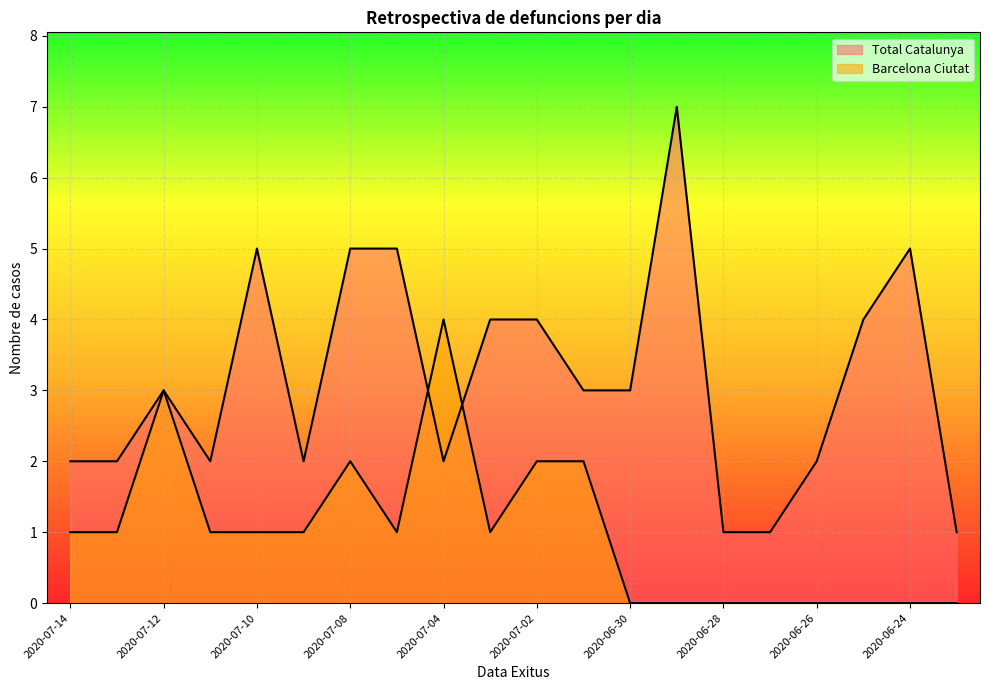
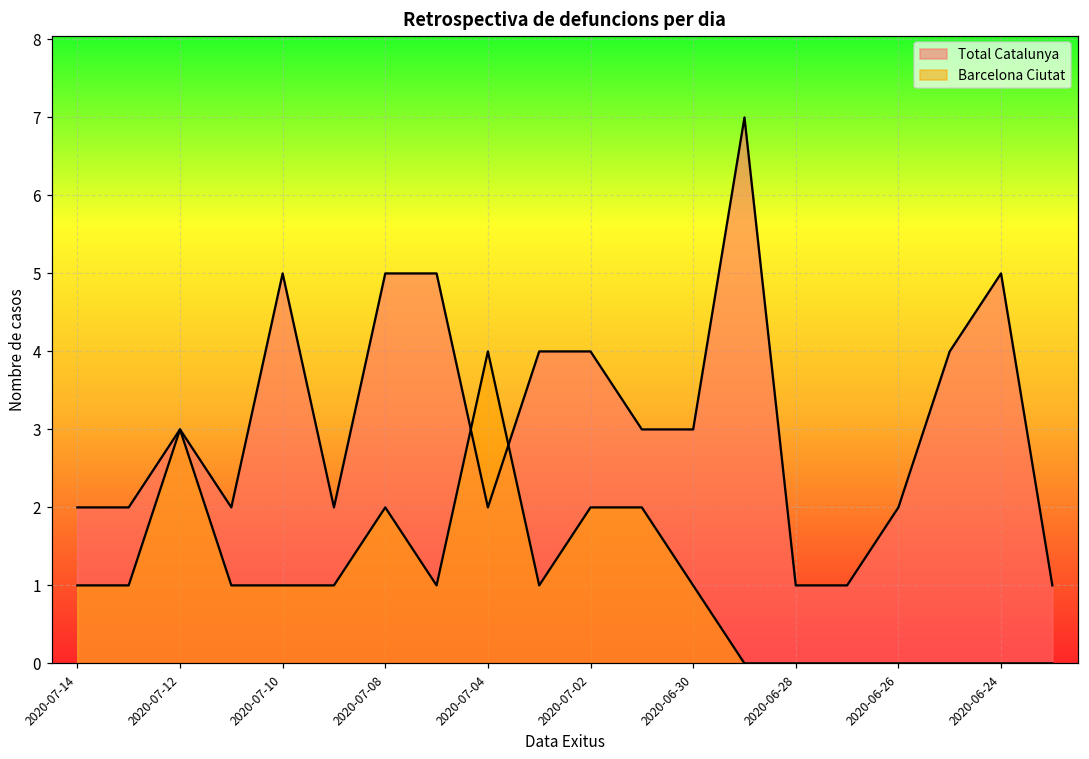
  {
    "Total Catalunya": {
      "2020-07-14": 2,
      "2020-07-10": 5,
      "2020-07-08": 5,
      "2020-07-04": 2,
      "2020-07-02": 4,
      "2020-06-30": 3,
      "2020-06-28": 1,
      "2020-06-26": 2,
      "2020-06-24": 5
    },
    "Barcelona Ciutat": {
      "2020-07-14": 1,
      "2020-07-10": 1,
      "2020-07-08": 2,
      "2020-07-04": 4,
      "2020-07-02": 2,
-     "2020-06-30": 0,
+     "2020-06-30": 1,
      "2020-06-28": 0,
      "2020-06-26": 0,
      "2020-06-24": 0
    }
  }
